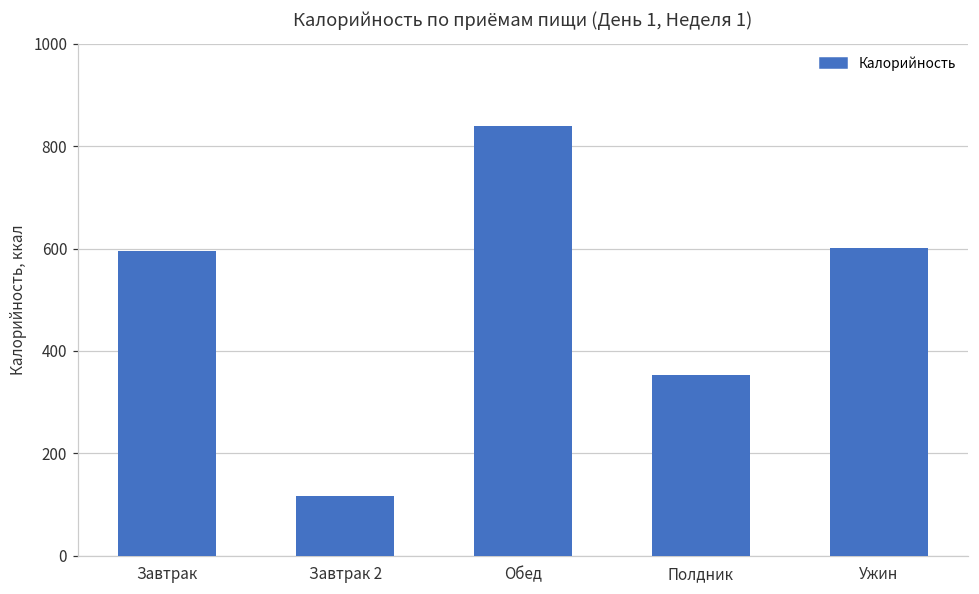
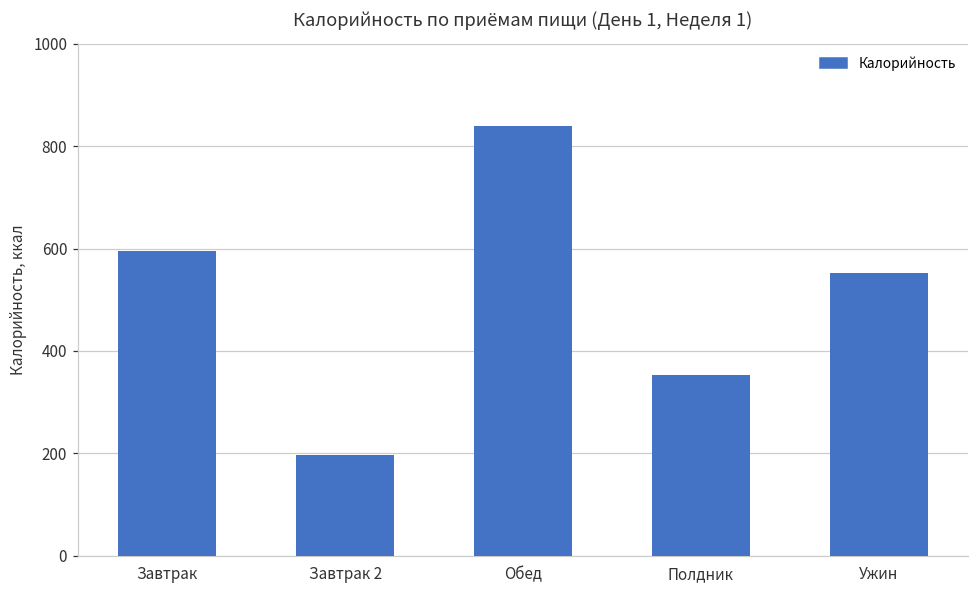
  {
    "Завтрак": 600,
-   "Завтрак 2": 120,
+   "Завтрак 2": 200,
    "Обед": 840,
    "Полдник": 350,
-   "Ужин": 600
+   "Ужин": 550
  }
